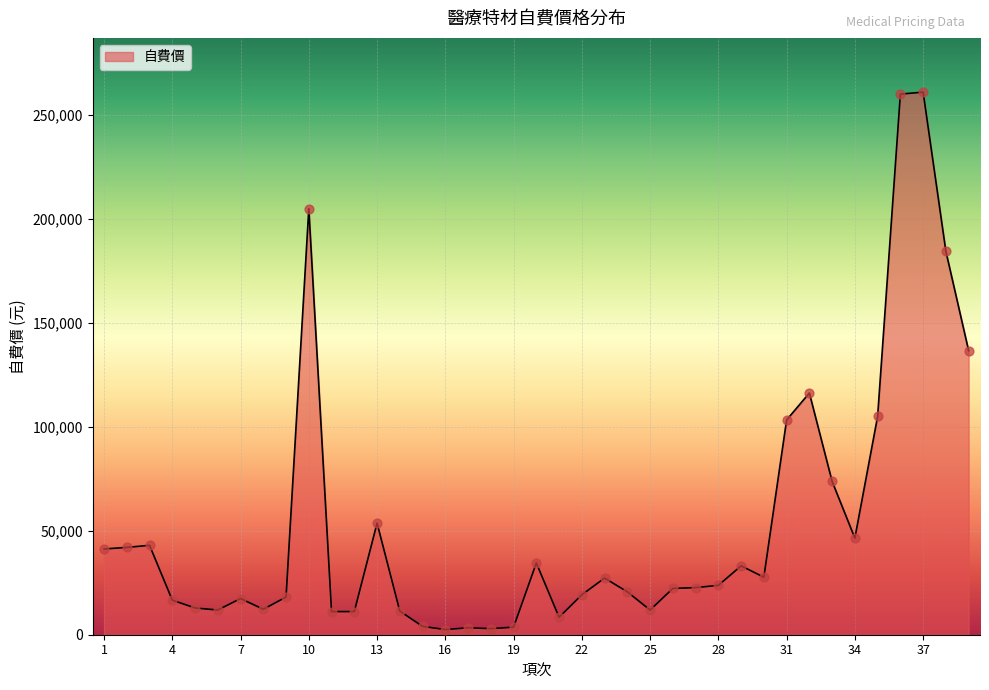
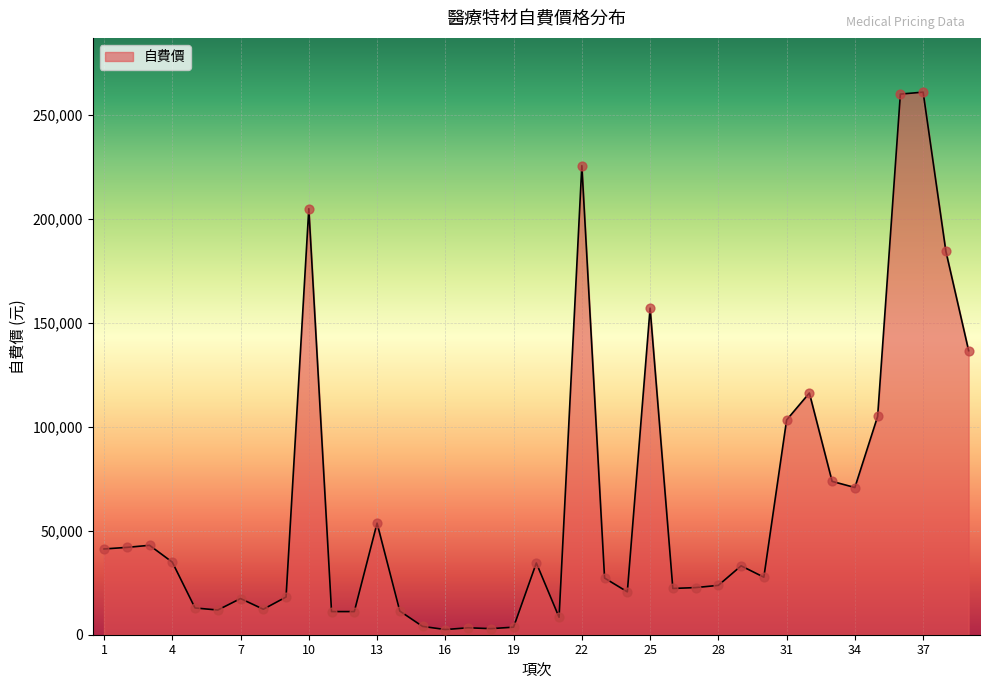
  {
    "1": "41,000",
-   "4": "17,000",
+   "4": "35,000",
    "7": "17,000",
    "10": "205,000",
    "13": "54,000",
    "16": "2,000",
    "19": "4,000",
-   "22": "19,000",
-   "25": "12,000",
+   "22": "226,000",
+   "25": "157,000",
    "28": "24,000",
    "31": "103,000",
-   "34": "46,000",
+   "34": "71,000",
    "37": "261,000"
  }
